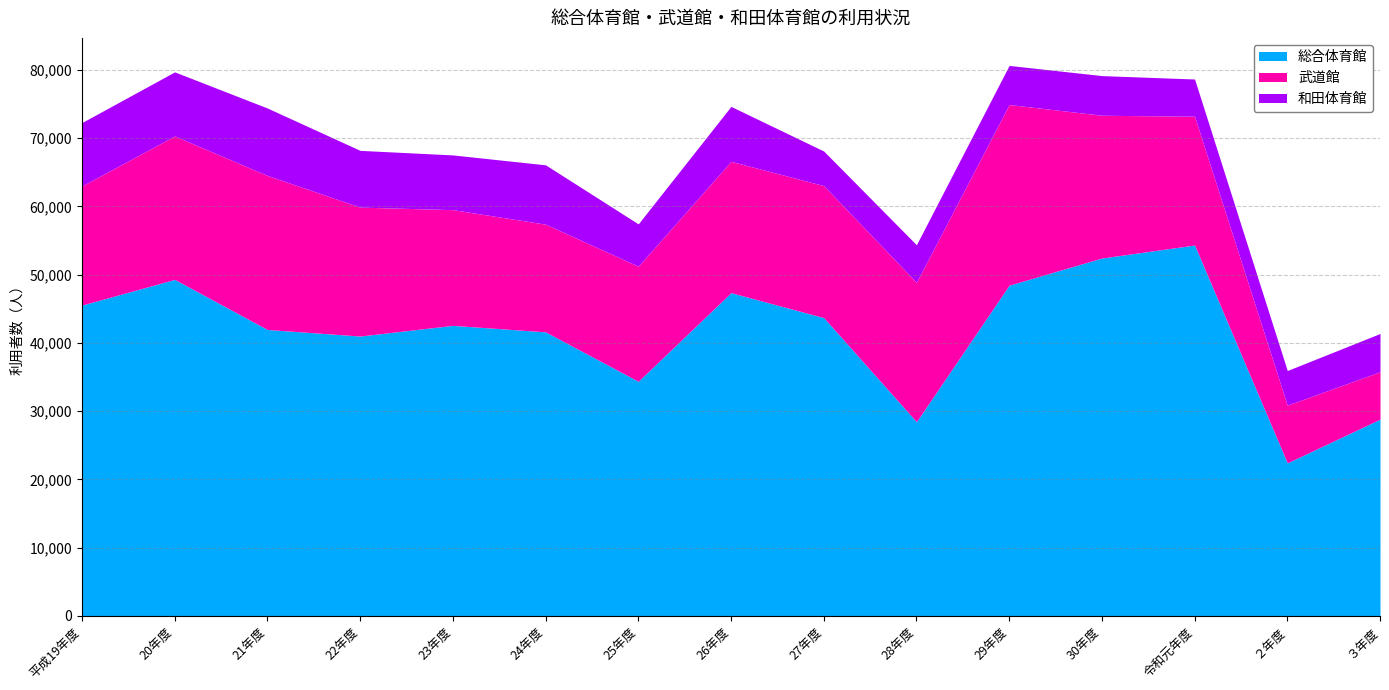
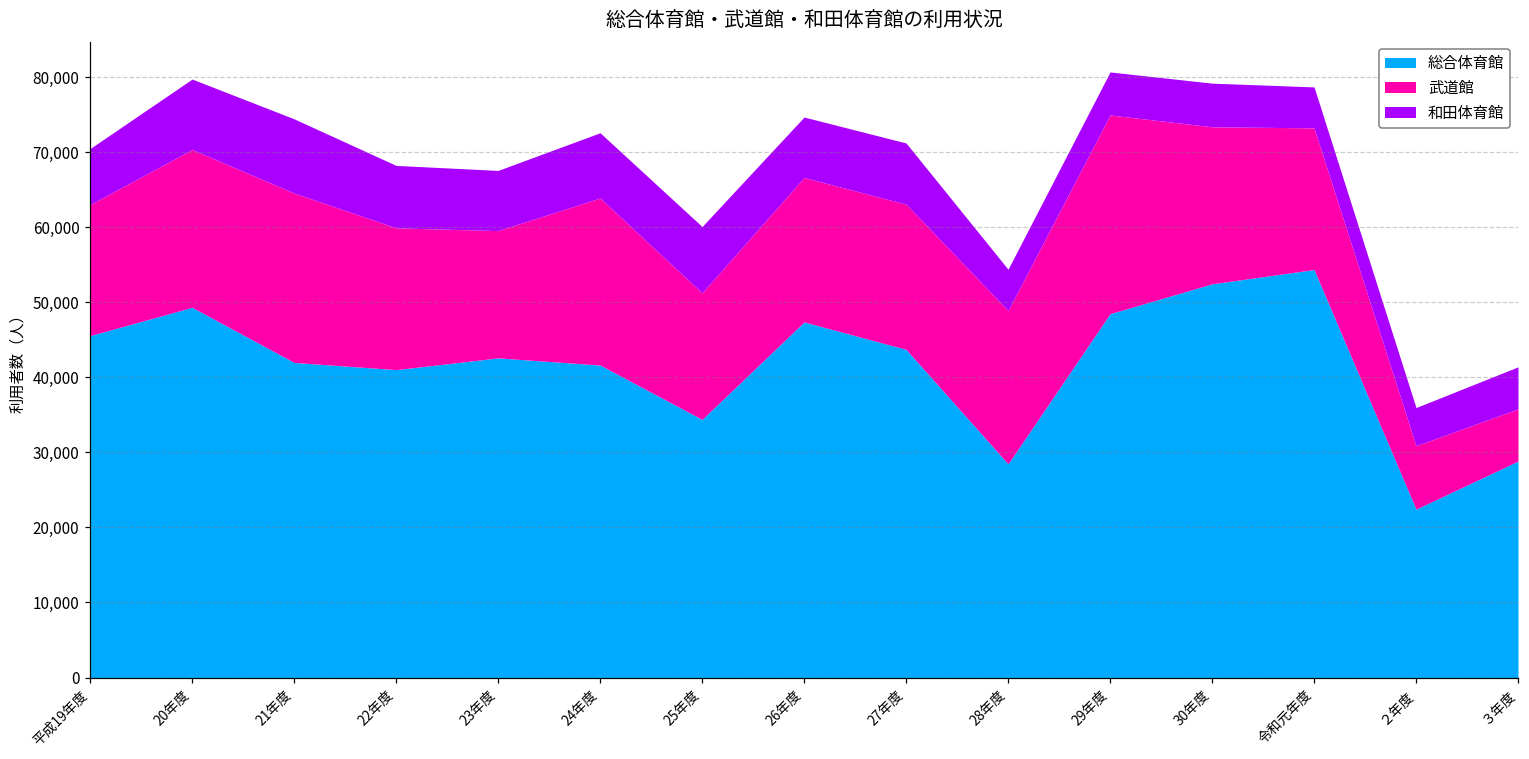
  {
    "武道館": {
-     "24年度": "16,000"
+     "24年度": "22,000"
    },
    "和田体育館": {
-     "平成19年度": "9,000",
+     "平成19年度": "7,000",
      "20年度": "9,000",
      "21年度": "10,000",
      "22年度": "8,000",
      "23年度": "8,000",
      "24年度": "9,000",
-     "25年度": "6,000",
+     "25年度": "9,000",
      "26年度": "8,000",
-     "27年度": "5,000",
+     "27年度": "8,000",
      "28年度": "6,000",
      "29年度": "6,000",
      "30年度": "6,000",
      "令和元年度": "5,000",
      "２年度": "5,000",
      "３年度": "6,000"
    }
  }
